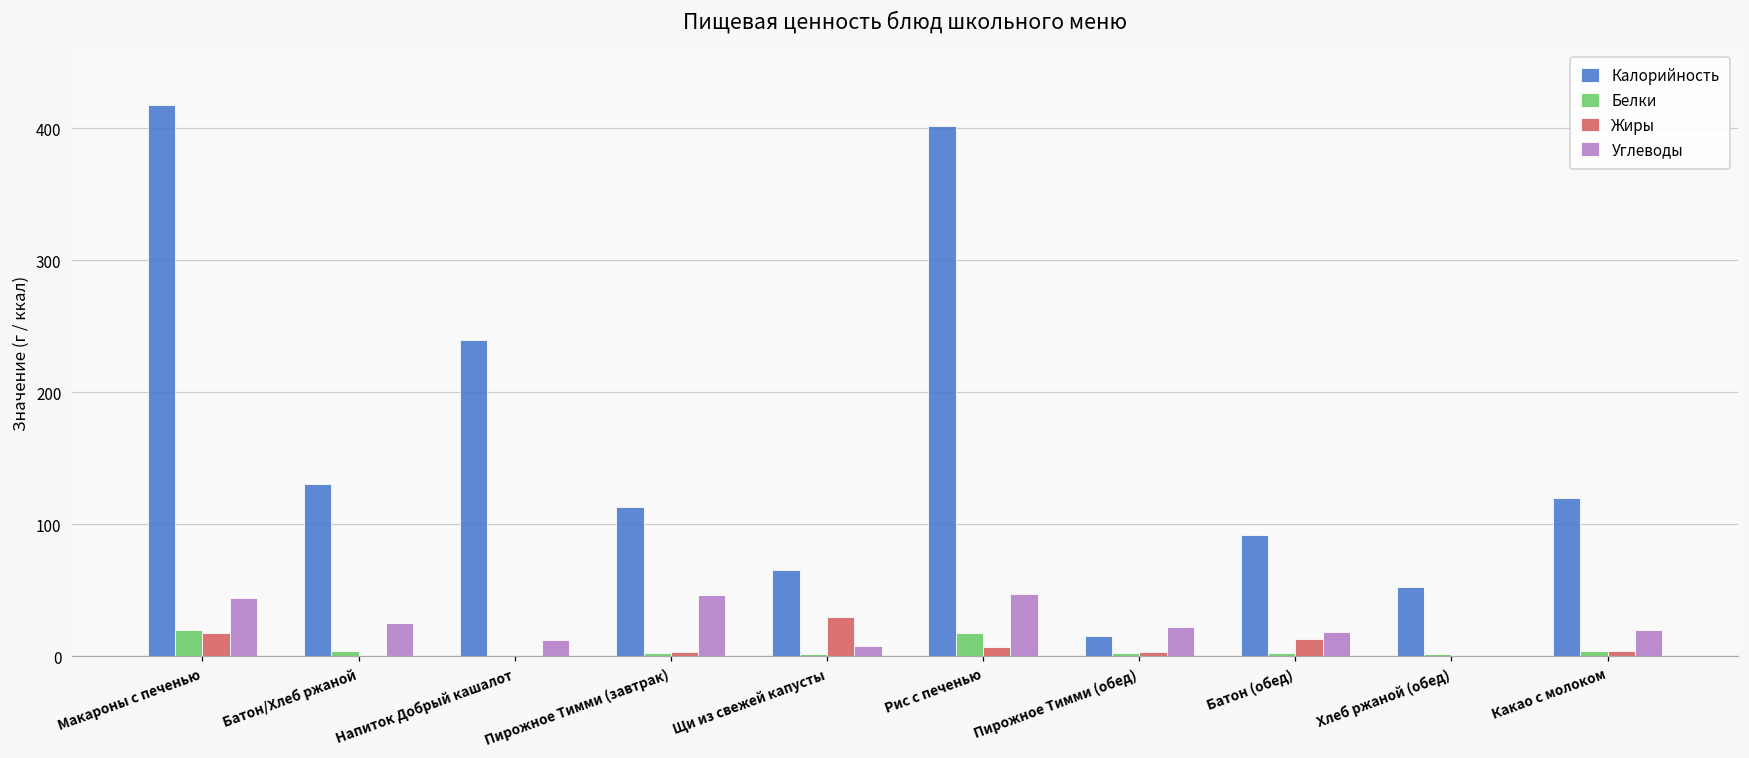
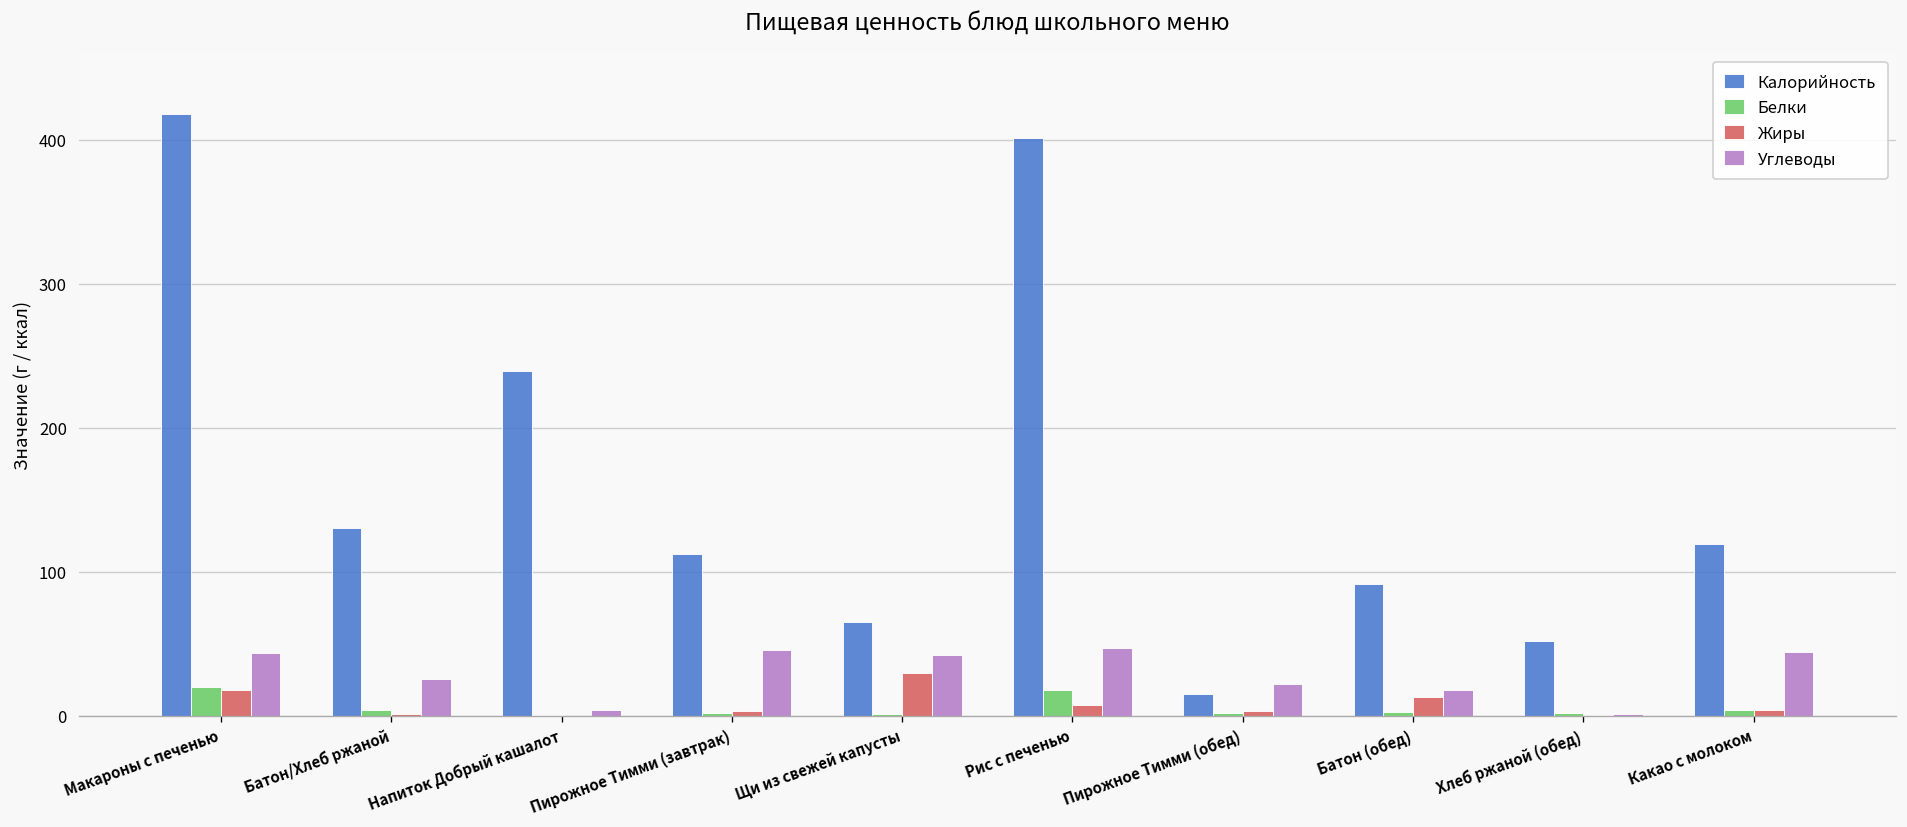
  {
    "Калорийность": {
      "Макароны с печенью": 418,
      "Батон/Хлеб ржаной": 131,
      "Напиток Добрый кашалот": 239,
      "Пирожное Тимми (завтрак)": 113,
      "Щи из свежей капусты": 65,
      "Рис с печенью": 401,
      "Пирожное Тимми (обед)": 16,
      "Батон (обед)": 92,
      "Хлеб ржаной (обед)": 52,
      "Какао с молоком": 120
    },
    "Белки": {
      "Макароны с печенью": 20,
      "Батон/Хлеб ржаной": 4,
      "Пирожное Тимми (завтрак)": 2,
      "Рис с печенью": 18,
      "Пирожное Тимми (обед)": 2,
      "Батон (обед)": 3,
      "Какао с молоком": 4
    },
    "Жиры": {
      "Макароны с печенью": 18,
      "Пирожное Тимми (завтрак)": 4,
      "Щи из свежей капусты": 30,
      "Рис с печенью": 7,
      "Пирожное Тимми (обед)": 4,
      "Батон (обед)": 13,
      "Какао с молоком": 4
    },
    "Углеводы": {
      "Макароны с печенью": 44,
      "Батон/Хлеб ржаной": 25,
-     "Напиток Добрый кашалот": 13,
+     "Напиток Добрый кашалот": 4,
      "Пирожное Тимми (завтрак)": 46,
-     "Щи из свежей капусты": 8,
+     "Щи из свежей капусты": 42,
      "Рис с печенью": 47,
      "Пирожное Тимми (обед)": 23,
      "Батон (обед)": 18,
-     "Какао с молоком": 20
+     "Какао с молоком": 44
    }
  }
